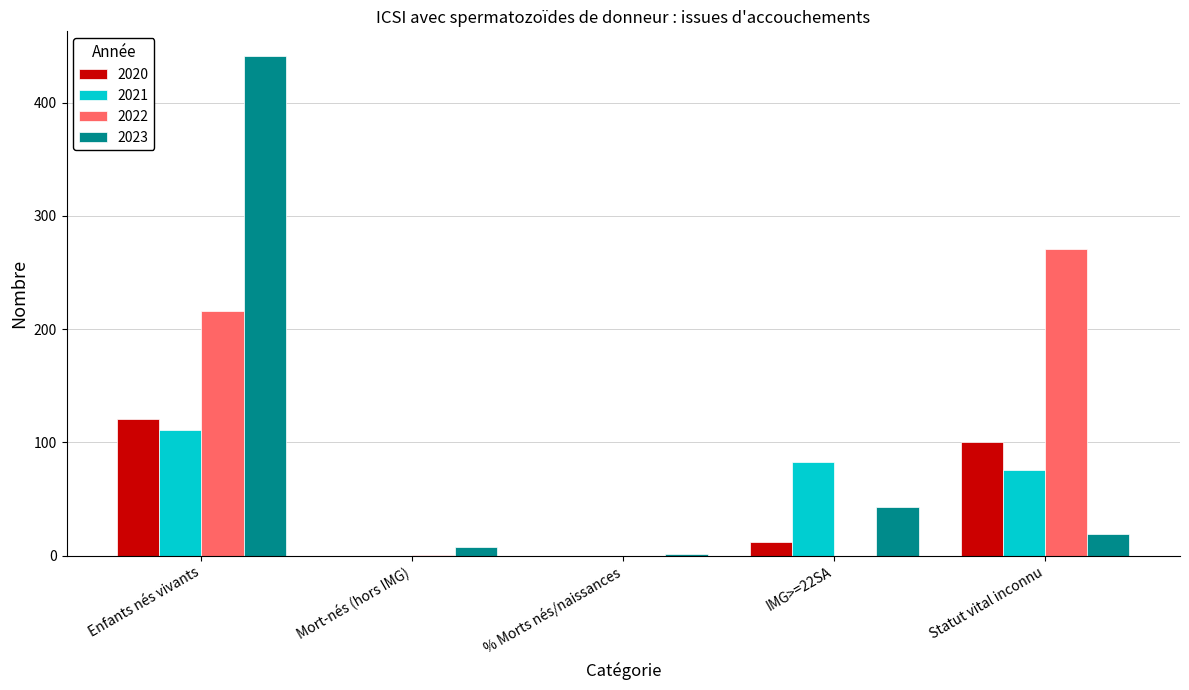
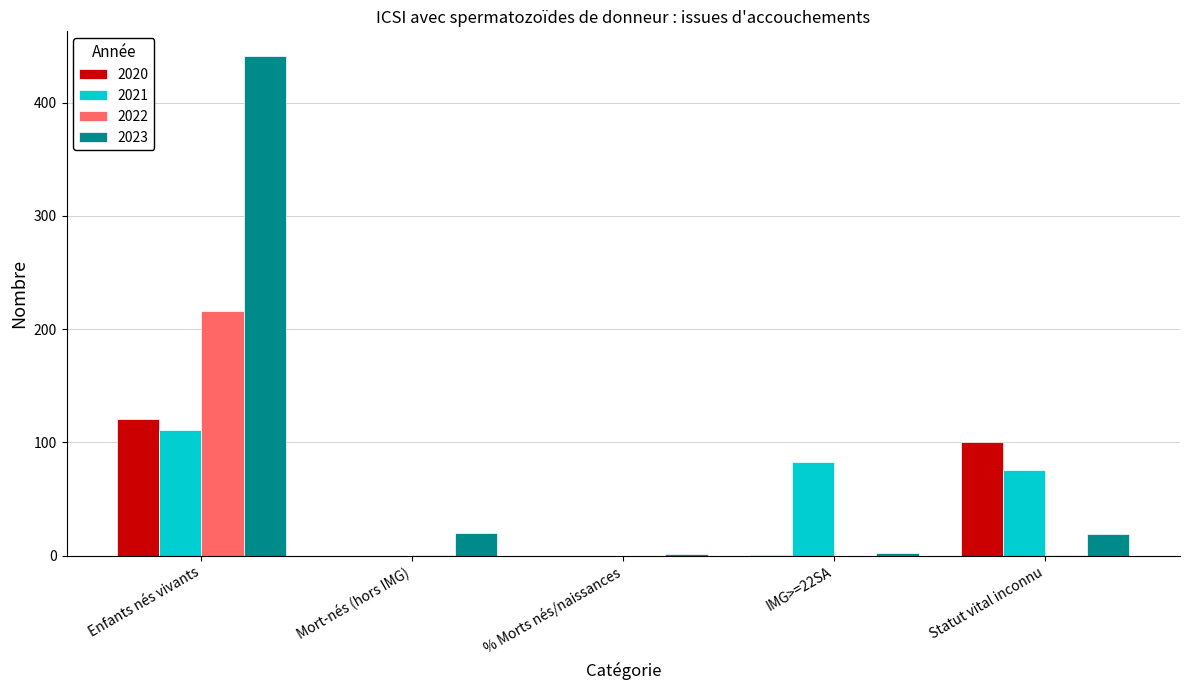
  {
    "2020": {
      "Enfants nés vivants": 121,
      "Mort-nés (hors IMG)": 0,
      "% Morts nés/naissances": 0,
-     "IMG>=22SA": 12,
+     "IMG>=22SA": 1,
      "Statut vital inconnu": 100
    },
    "2021": {
      "Enfants nés vivants": 111,
      "Mort-nés (hors IMG)": 0,
      "% Morts nés/naissances": 0,
      "IMG>=22SA": 83,
      "Statut vital inconnu": 76
    },
    "2022": {
      "Enfants nés vivants": 216,
      "% Morts nés/naissances": 0,
      "IMG>=22SA": 0,
-     "Statut vital inconnu": 271
+     "Statut vital inconnu": 1
    },
    "2023": {
      "Enfants nés vivants": 441,
-     "Mort-nés (hors IMG)": 8,
-     "IMG>=22SA": 43,
+     "Mort-nés (hors IMG)": 20,
+     "IMG>=22SA": 2,
      "Statut vital inconnu": 19
    }
  }
